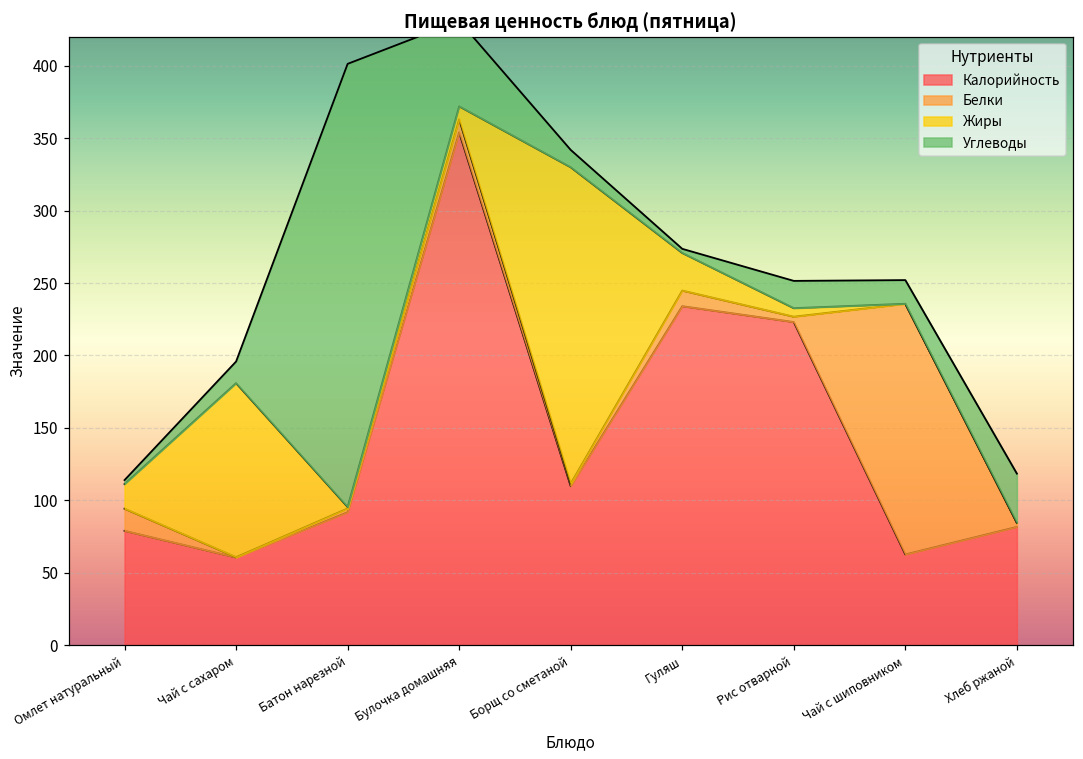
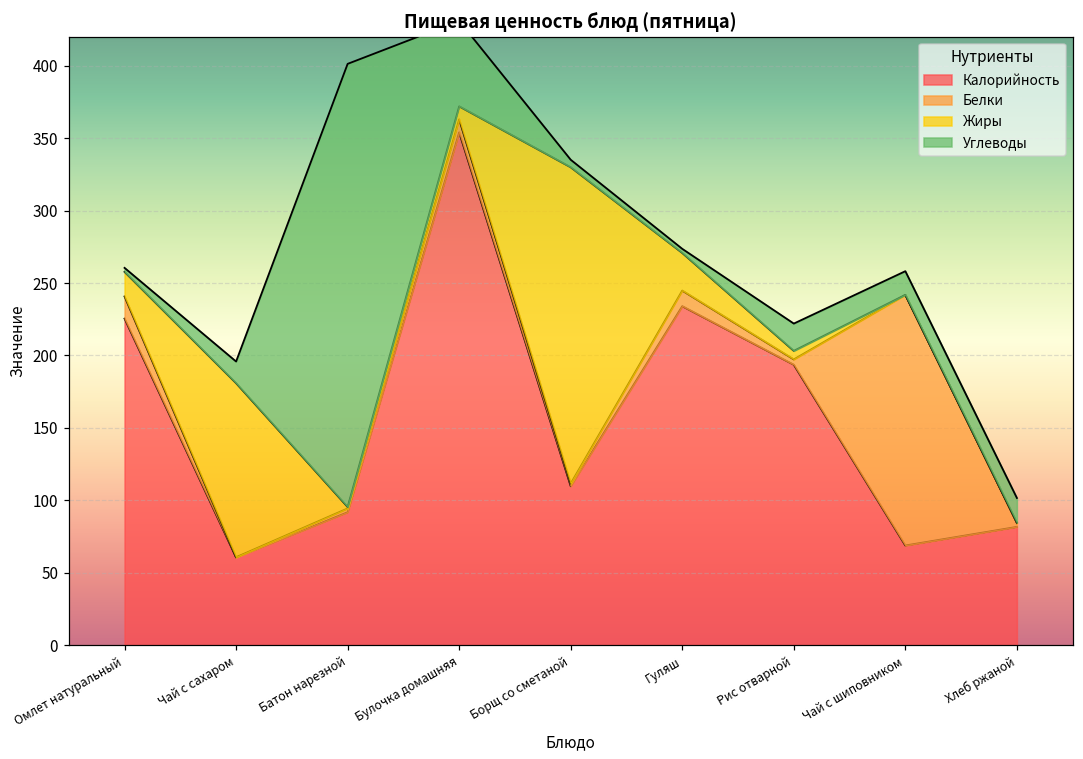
  {
    "Калорийность": {
-     "Омлет натуральный": 79,
+     "Омлет натуральный": 225,
      "Батон нарезной": 92,
      "Булочка домашняя": 354,
      "Гуляш": 234,
-     "Рис отварной": 223,
-     "Чай с шиповником": 63,
+     "Рис отварной": 194,
+     "Чай с шиповником": 69,
      "Хлеб ржаной": 82
    },
    "Белки": {
      "Омлет натуральный": 15,
      "Булочка домашняя": 9,
      "Гуляш": 11,
      "Рис отварной": 4
    },
    "Жиры": {
      "Омлет натуральный": 17,
      "Чай с сахаром": 120,
      "Булочка домашняя": 9,
      "Борщ со сметаной": 218,
      "Гуляш": 26,
      "Рис отварной": 6
    },
    "Углеводы": {
      "Омлет натуральный": 3,
      "Чай с сахаром": 15,
      "Батон нарезной": 306,
-     "Борщ со сметаной": 12,
+     "Борщ со сметаной": 5,
      "Гуляш": 3,
      "Рис отварной": 19,
      "Чай с шиповником": 16,
-     "Хлеб ржаной": 34
+     "Хлеб ржаной": 17
    }
  }
